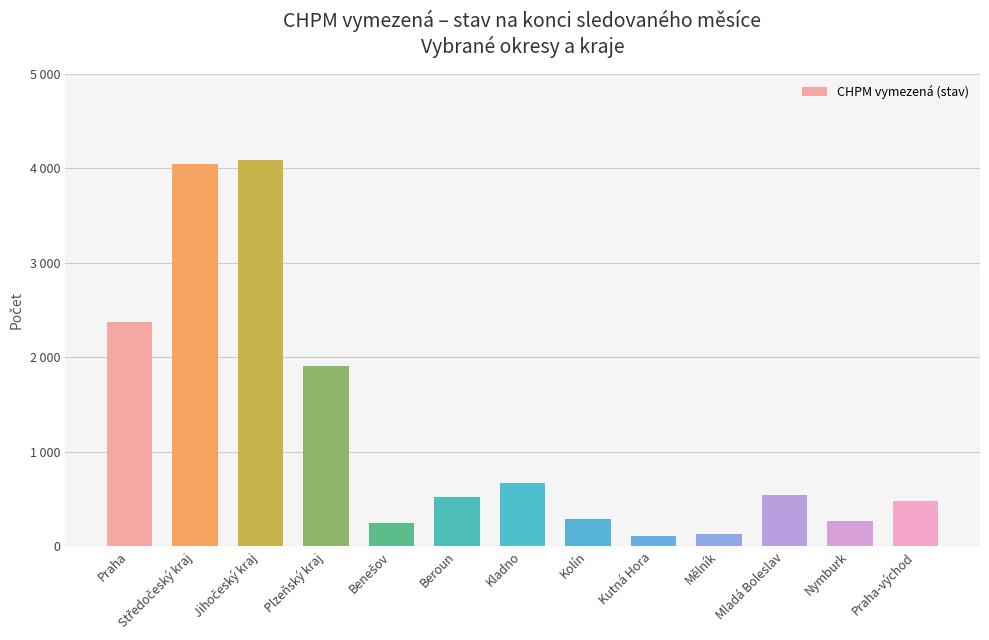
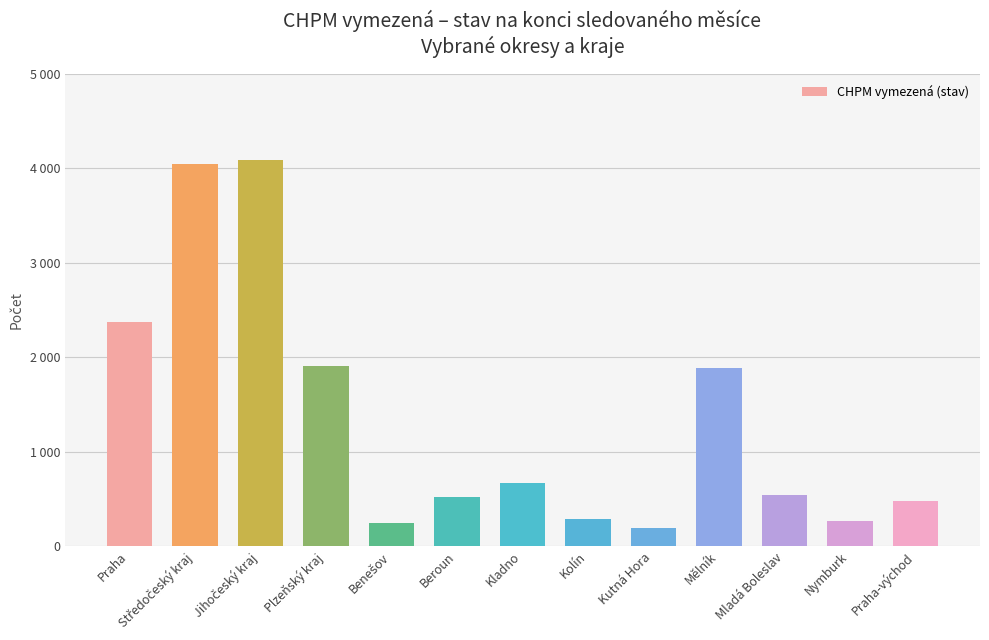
  {
    "Praha": 2400,
    "Středočeský kraj": 4100,
    "Jihočeský kraj": 4100,
    "Plzeňský kraj": 1900,
    "Benešov": 200,
    "Beroun": 500,
    "Kladno": 700,
    "Kolín": 300,
-   "Kutná Hora": 100,
-   "Mělník": 100,
+   "Kutná Hora": 200,
+   "Mělník": 1900,
    "Mladá Boleslav": 500,
    "Nymburk": 300,
    "Praha-východ": 500
  }
